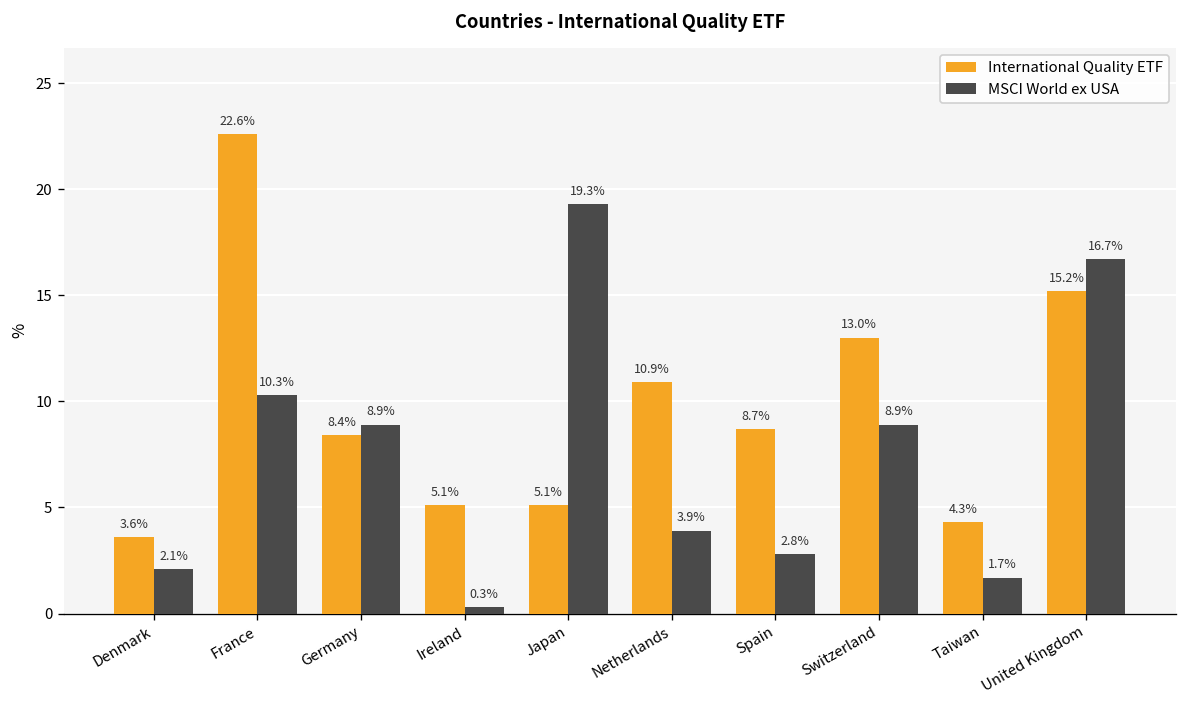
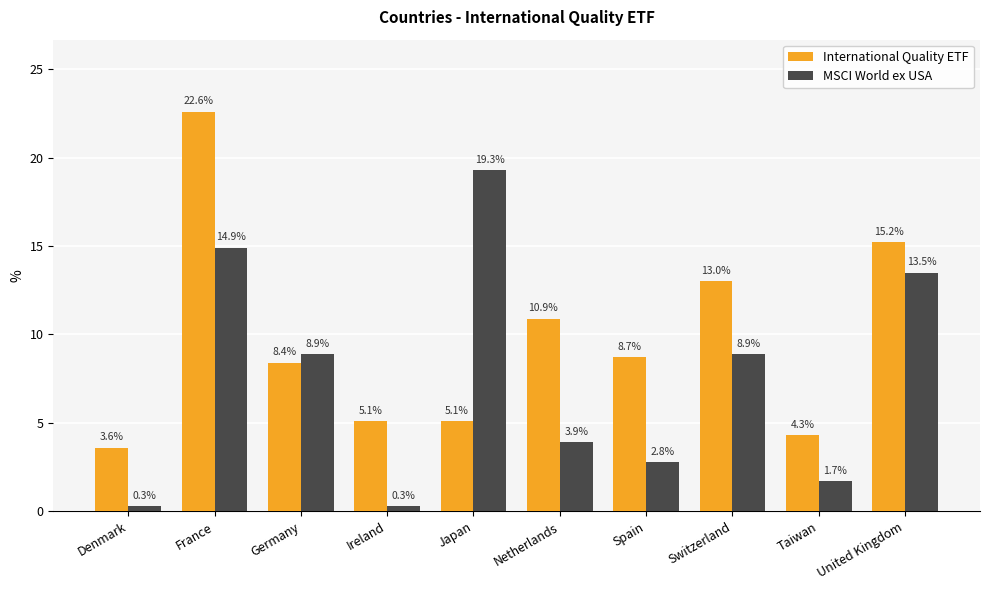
  {
    "International Quality ETF": {
      "Denmark": "3.6%",
      "France": "22.6%",
      "Germany": "8.4%",
      "Ireland": "5.1%",
      "Japan": "5.1%",
      "Netherlands": "10.9%",
      "Spain": "8.7%",
      "Switzerland": "13.0%",
      "Taiwan": "4.3%",
      "United Kingdom": "15.2%"
    },
    "MSCI World ex USA": {
-     "Denmark": "2.1%",
-     "France": "10.3%",
+     "Denmark": "0.3%",
+     "France": "14.9%",
      "Germany": "8.9%",
      "Ireland": "0.3%",
      "Japan": "19.3%",
      "Netherlands": "3.9%",
      "Spain": "2.8%",
      "Switzerland": "8.9%",
      "Taiwan": "1.7%",
-     "United Kingdom": "16.7%"
+     "United Kingdom": "13.5%"
    }
  }
